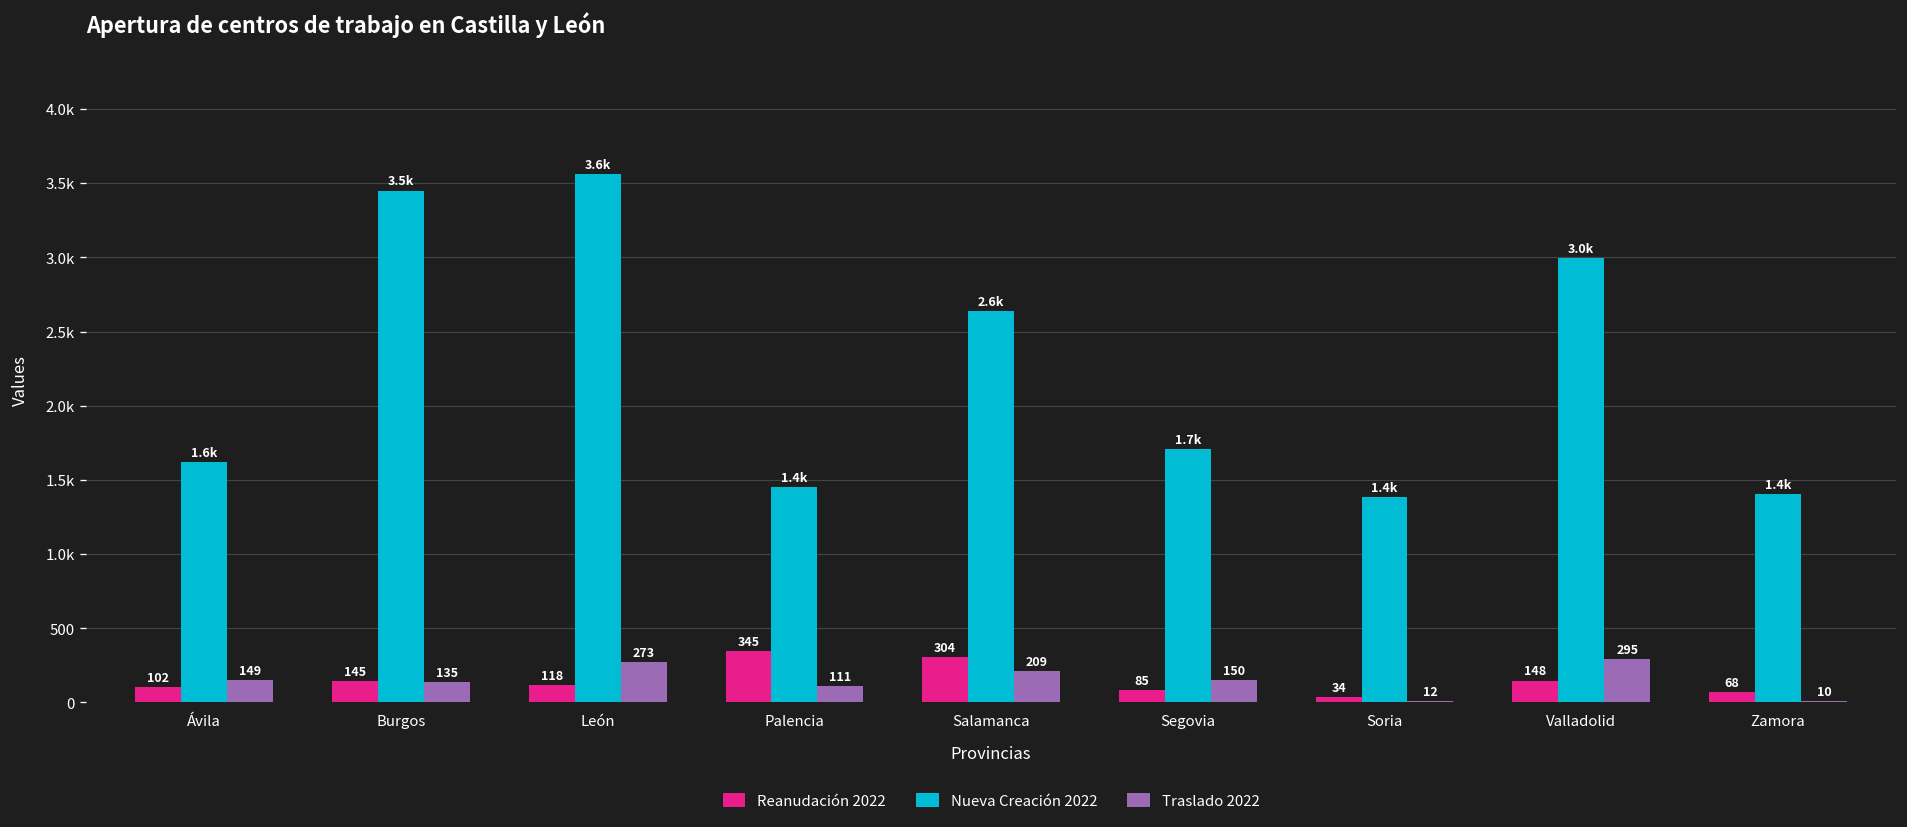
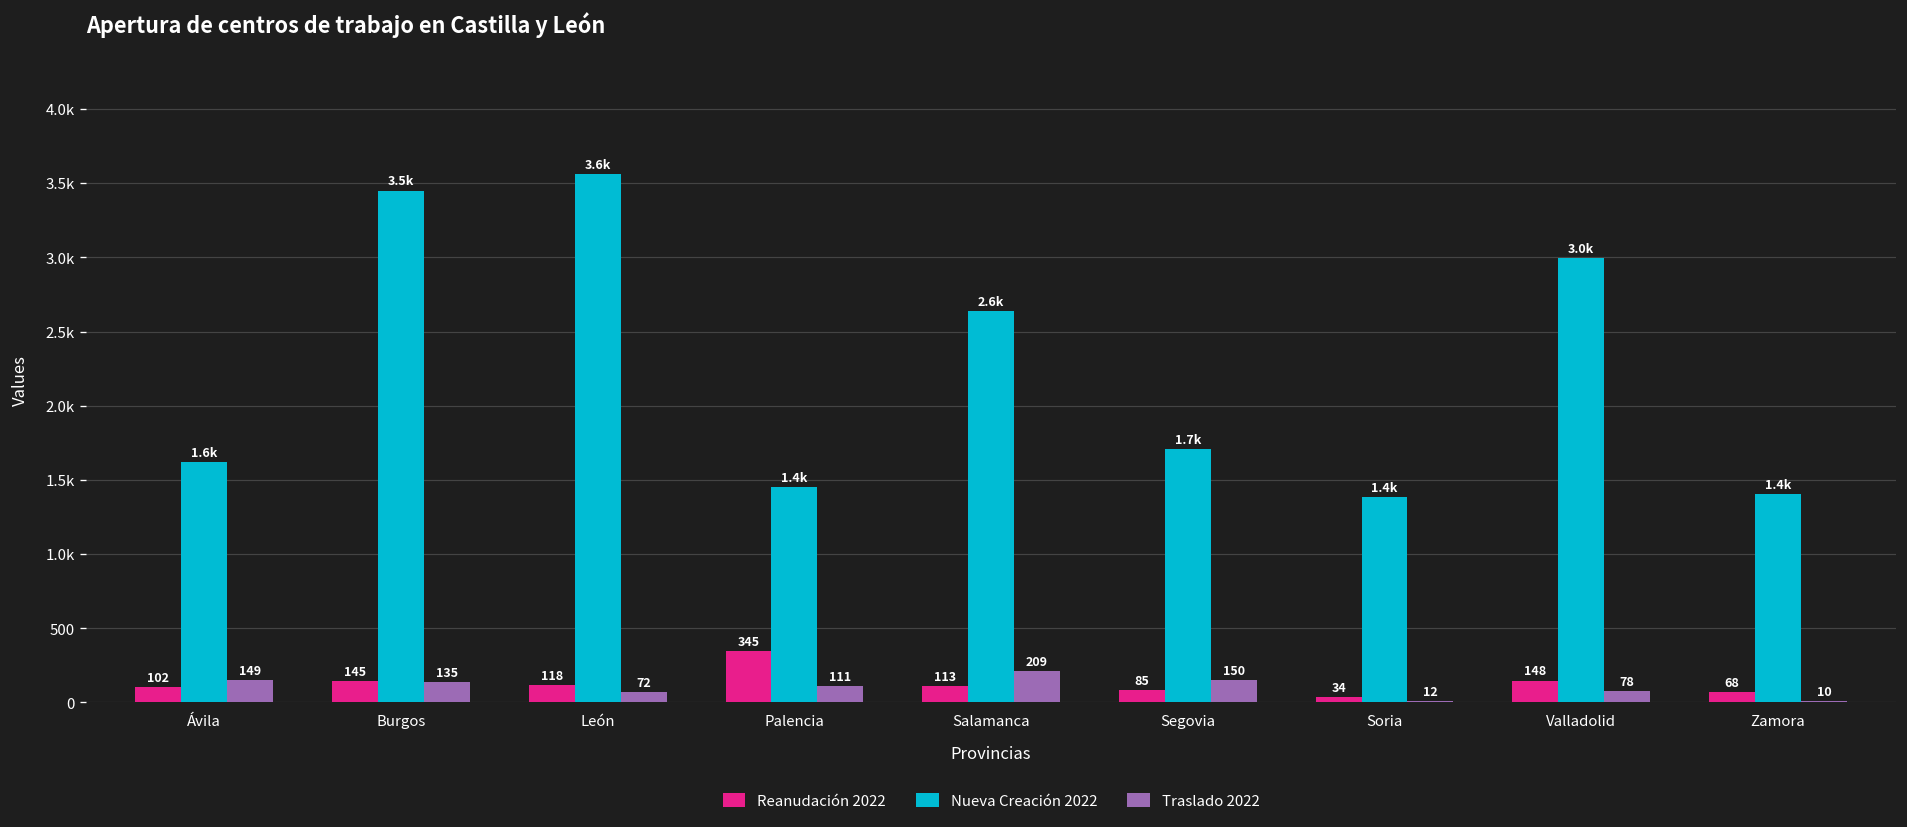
  {
    "Reanudación 2022": {
      "Ávila": "102",
      "Burgos": "145",
      "León": "118",
      "Palencia": "345",
-     "Salamanca": "304",
+     "Salamanca": "113",
      "Segovia": "85",
      "Soria": "34",
      "Valladolid": "148",
      "Zamora": "68"
    },
    "Nueva Creación 2022": {
      "Ávila": "1.6k",
      "Burgos": "3.5k",
      "León": "3.6k",
      "Palencia": "1.4k",
      "Salamanca": "2.6k",
      "Segovia": "1.7k",
      "Soria": "1.4k",
      "Valladolid": "3.0k",
      "Zamora": "1.4k"
    },
    "Traslado 2022": {
      "Ávila": "149",
      "Burgos": "135",
-     "León": "273",
+     "León": "72",
      "Palencia": "111",
      "Salamanca": "209",
      "Segovia": "150",
      "Soria": "12",
-     "Valladolid": "295",
+     "Valladolid": "78",
      "Zamora": "10"
    }
  }
